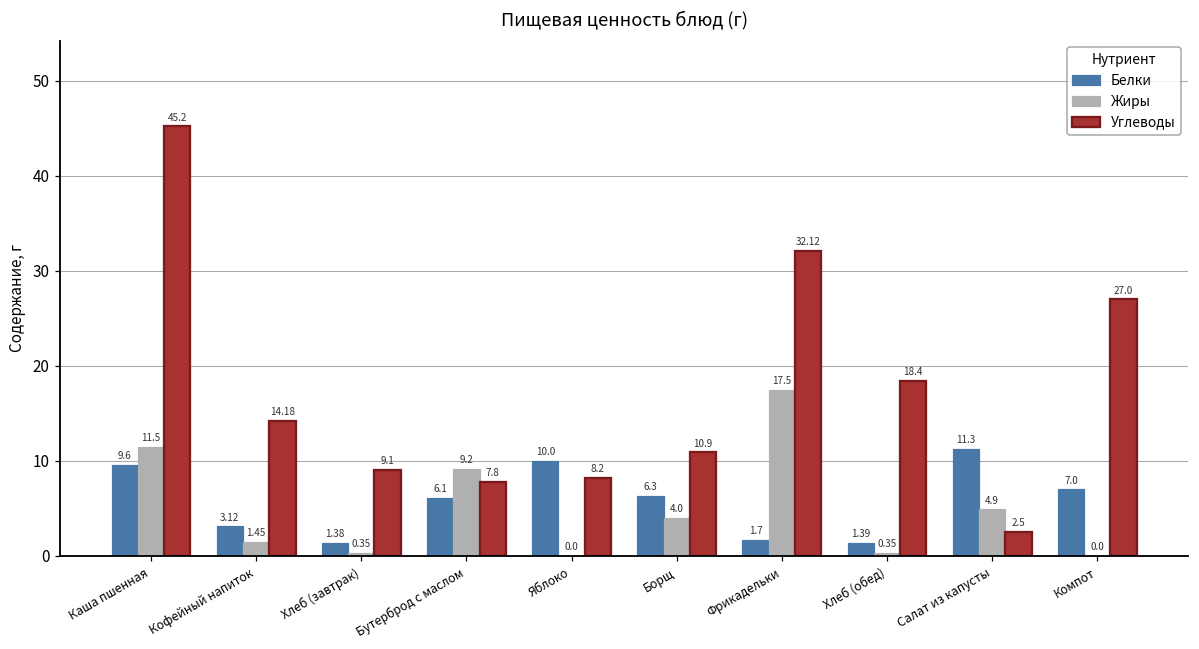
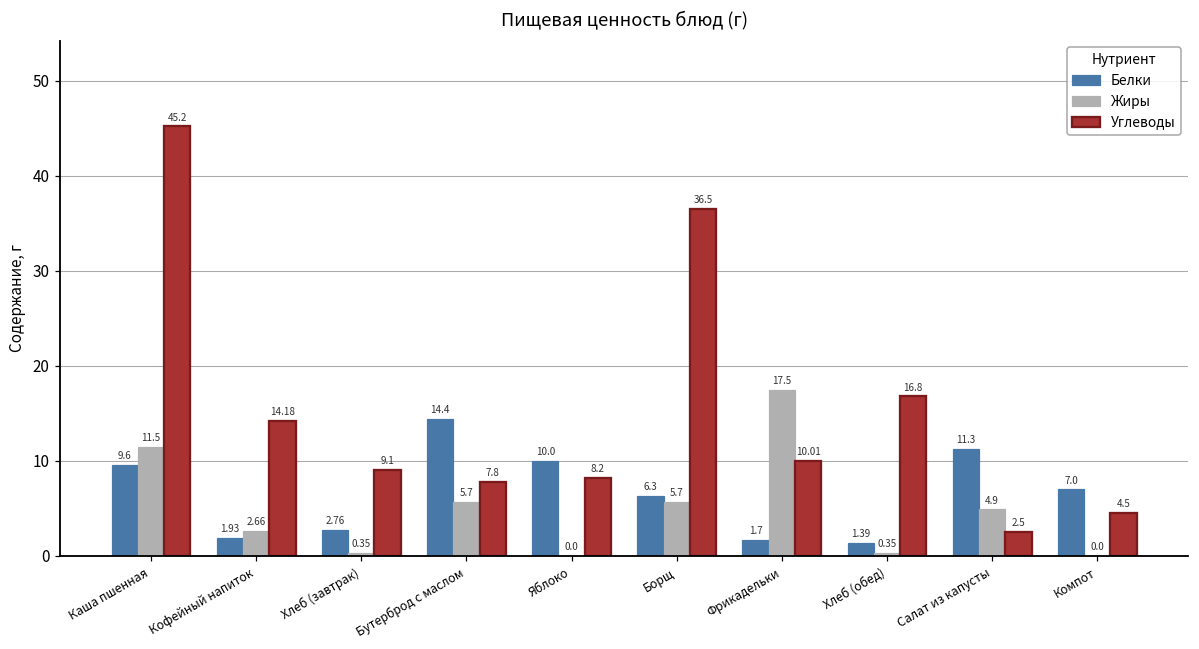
  {
    "Белки": {
      "Каша пшенная": 9.6,
-     "Кофейный напиток": 3.12,
-     "Хлеб (завтрак)": 1.38,
-     "Бутерброд с маслом": 6.1,
+     "Кофейный напиток": 1.93,
+     "Хлеб (завтрак)": 2.76,
+     "Бутерброд с маслом": 14.4,
      "Яблоко": 10.0,
      "Борщ": 6.3,
      "Фрикадельки": 1.7,
      "Хлеб (обед)": 1.39,
      "Салат из капусты": 11.3,
      "Компот": 7.0
    },
    "Жиры": {
      "Каша пшенная": 11.5,
-     "Кофейный напиток": 1.45,
+     "Кофейный напиток": 2.66,
      "Хлеб (завтрак)": 0.35,
-     "Бутерброд с маслом": 9.2,
+     "Бутерброд с маслом": 5.7,
      "Яблоко": 0.0,
-     "Борщ": 4.0,
+     "Борщ": 5.7,
      "Фрикадельки": 17.5,
      "Хлеб (обед)": 0.35,
      "Салат из капусты": 4.9,
      "Компот": 0.0
    },
    "Углеводы": {
      "Каша пшенная": 45.2,
      "Кофейный напиток": 14.18,
      "Хлеб (завтрак)": 9.1,
      "Бутерброд с маслом": 7.8,
      "Яблоко": 8.2,
-     "Борщ": 10.9,
-     "Фрикадельки": 32.12,
-     "Хлеб (обед)": 18.4,
+     "Борщ": 36.5,
+     "Фрикадельки": 10.01,
+     "Хлеб (обед)": 16.8,
      "Салат из капусты": 2.5,
-     "Компот": 27.0
+     "Компот": 4.5
    }
  }
